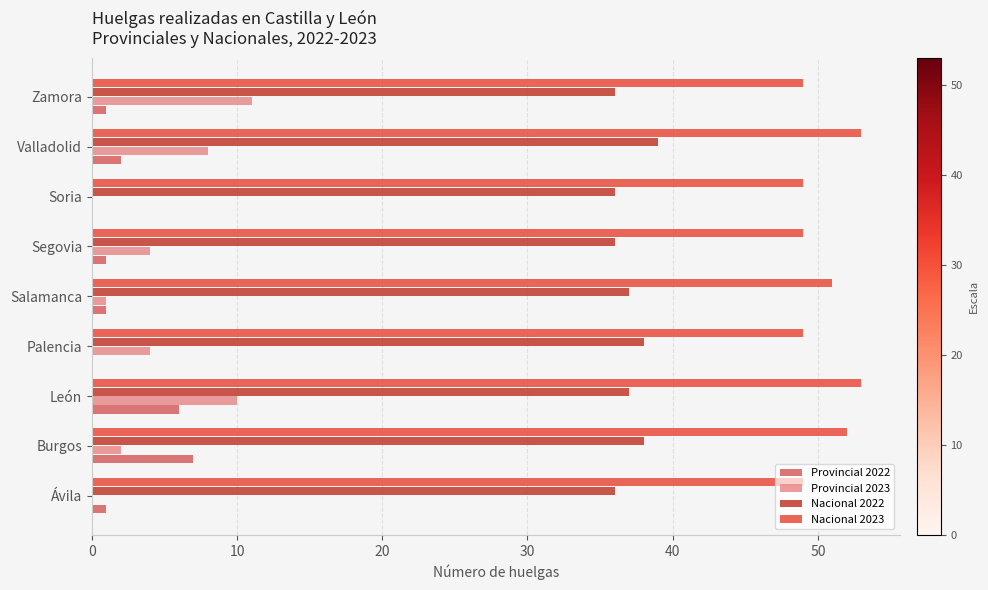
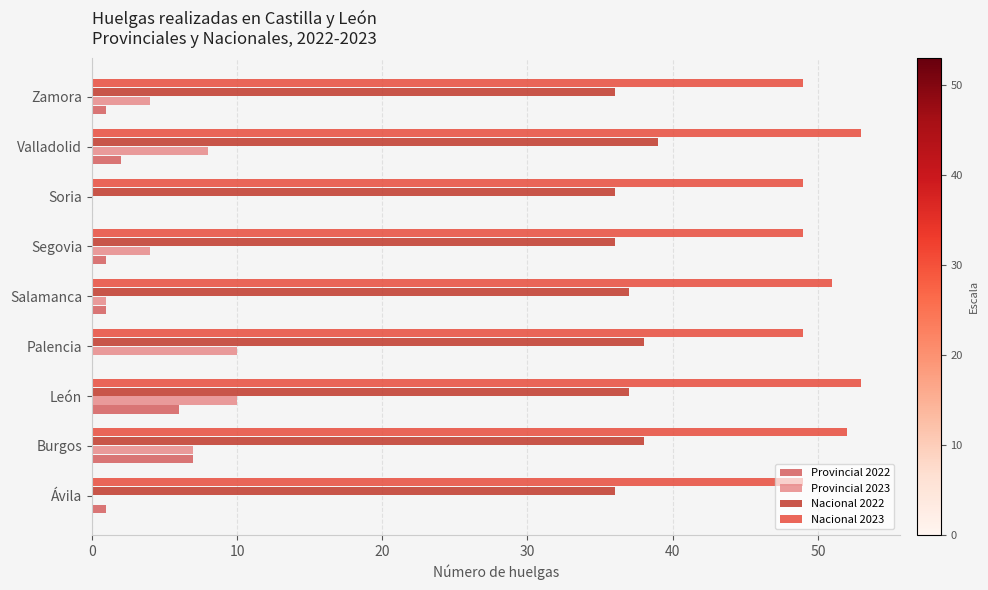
  {
    "Provincial 2023": {
-     "Zamora": 11,
+     "Zamora": 4,
      "Valladolid": 8,
      "Soria": 0,
      "Segovia": 4,
      "Salamanca": 1,
-     "Palencia": 4,
+     "Palencia": 10,
      "León": 10,
-     "Burgos": 2,
+     "Burgos": 7,
      "Ávila": 0
    }
  }
